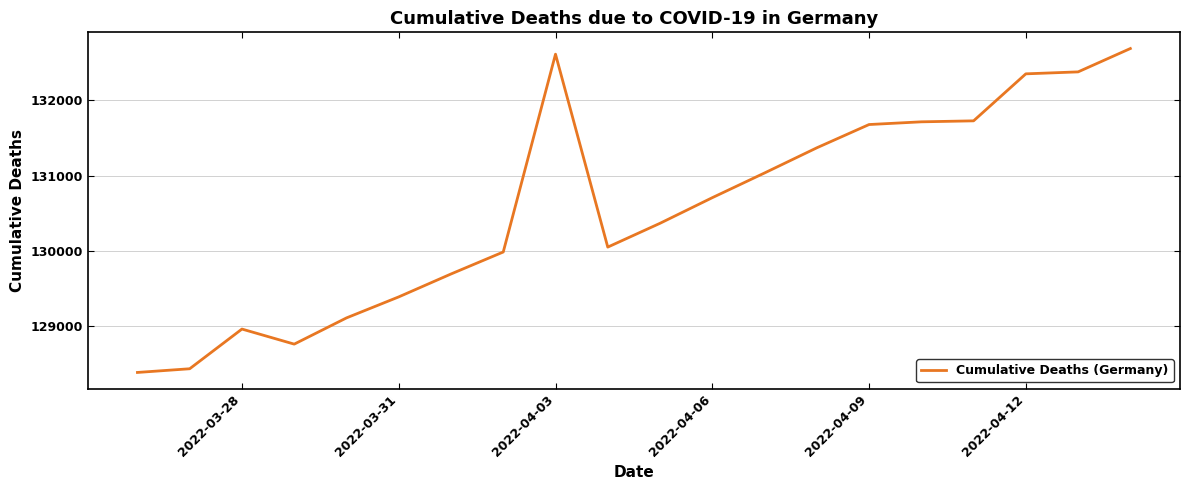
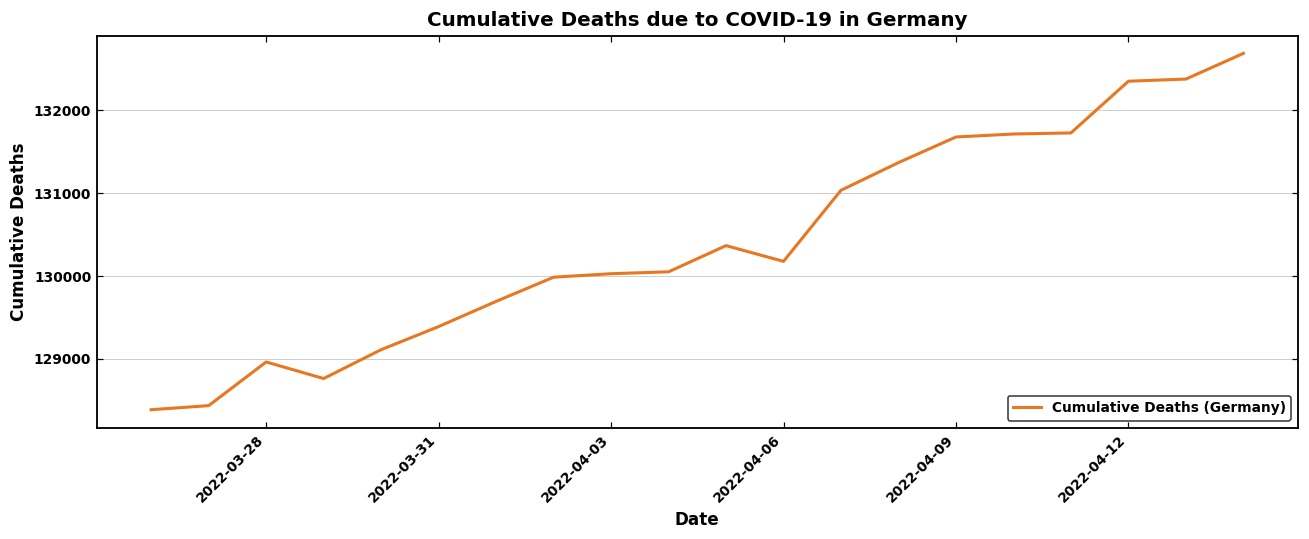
  {
    "2022-03-28": 129000,
    "2022-03-31": 129400,
-   "2022-04-03": 132600,
-   "2022-04-06": 130700,
+   "2022-04-03": 130000,
+   "2022-04-06": 130200,
    "2022-04-09": 131700,
    "2022-04-12": 132400
  }
